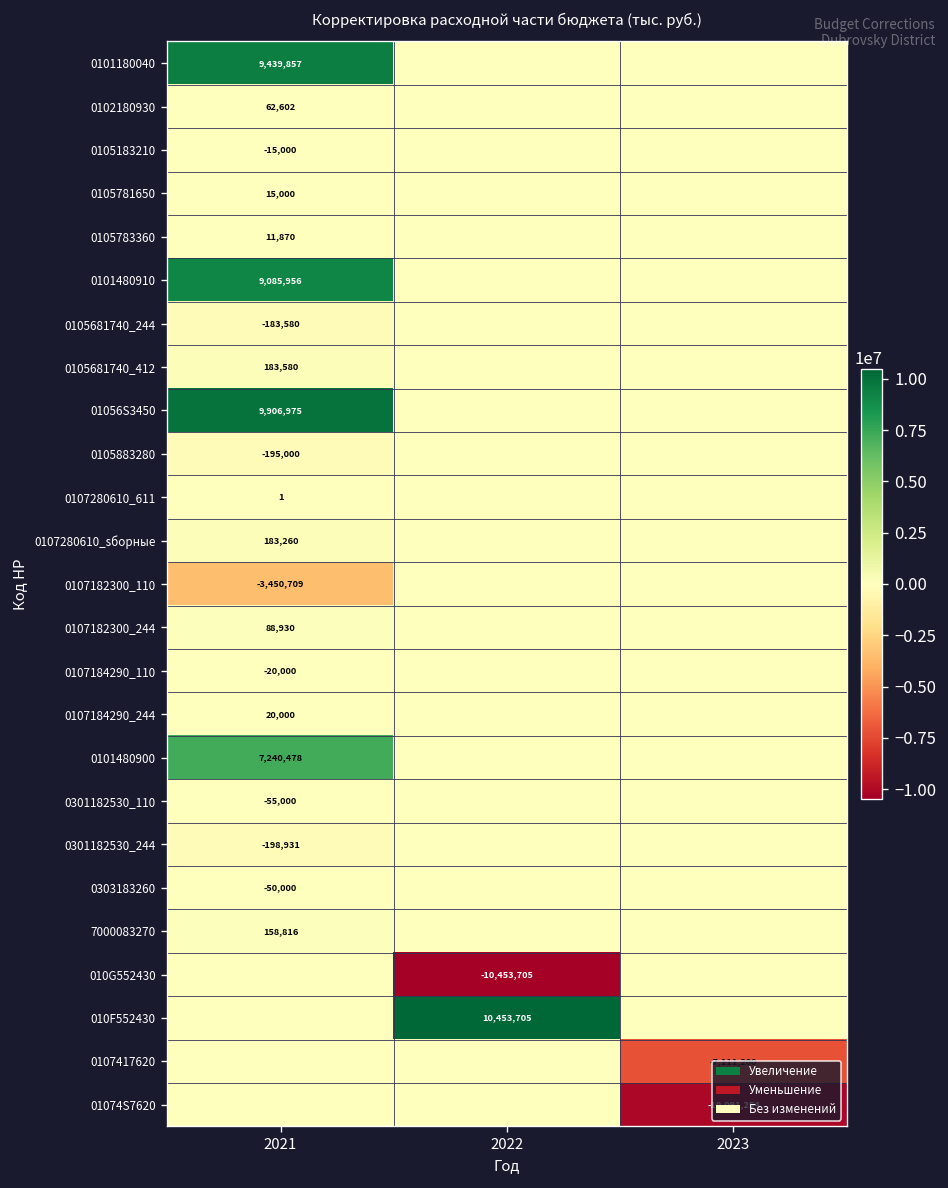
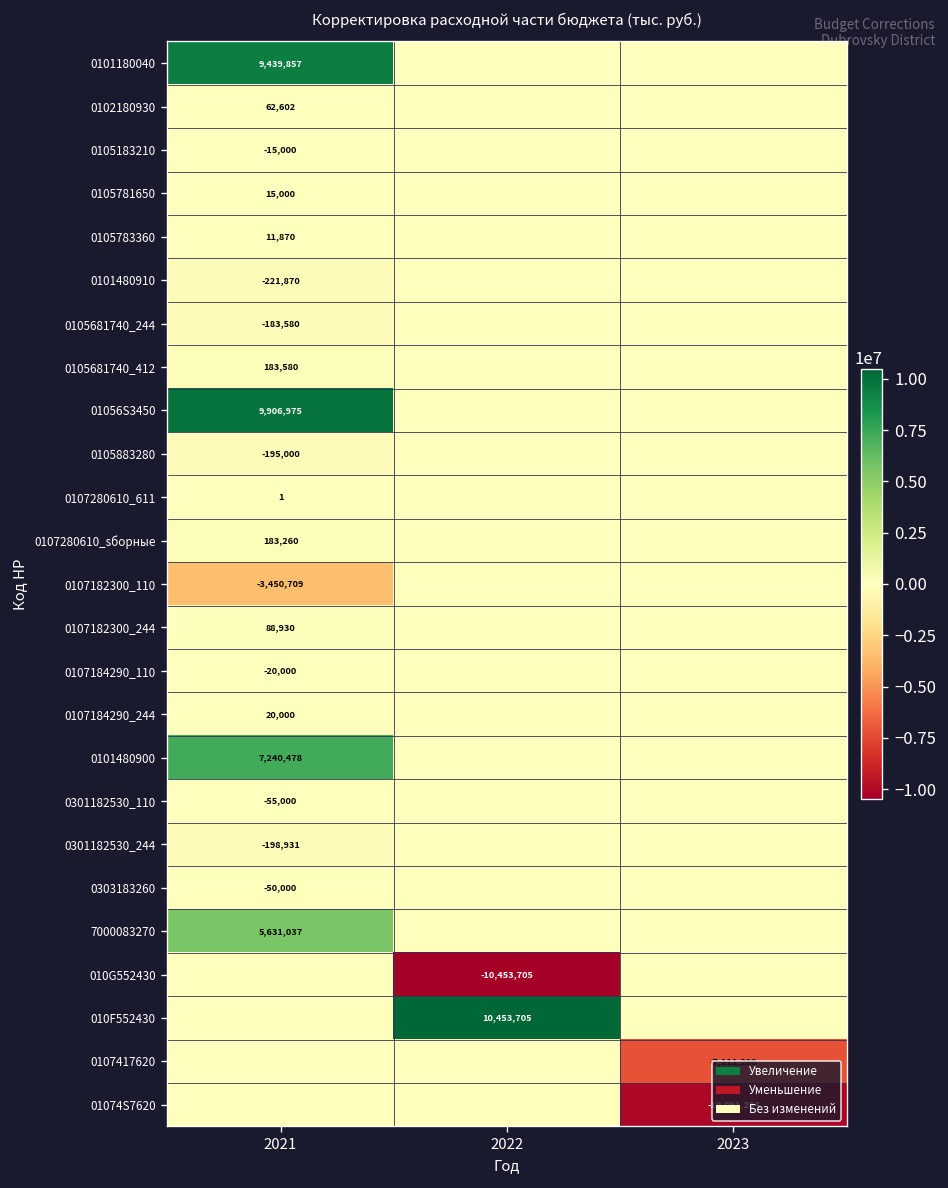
  {
    "0101180040": {
      "2021": "9,439,857"
    },
    "0102180930": {
      "2021": "62,602"
    },
    "0105183210": {
      "2021": "-15,000"
    },
    "0105781650": {
      "2021": "15,000"
    },
    "0105783360": {
      "2021": "11,870"
    },
    "0101480910": {
-     "2021": "9,085,956"
+     "2021": "-221,870"
    },
    "0105681740_244": {
      "2021": "-183,580"
    },
    "0105681740_412": {
      "2021": "183,580"
    },
    "01056S3450": {
      "2021": "9,906,975"
    },
    "0105883280": {
      "2021": "-195,000"
    },
    "0107280610_611": {
      "2021": "1"
    },
    "0107280610_sборные": {
      "2021": "183,260"
    },
    "0107182300_110": {
      "2021": "-3,450,709"
    },
    "0107182300_244": {
      "2021": "88,930"
    },
    "0107184290_110": {
      "2021": "-20,000"
    },
    "0107184290_244": {
      "2021": "20,000"
    },
    "0101480900": {
      "2021": "7,240,478"
    },
    "0301182530_110": {
      "2021": "-55,000"
    },
    "0301182530_244": {
      "2021": "-198,931"
    },
    "0303183260": {
      "2021": "-50,000"
    },
    "7000083270": {
-     "2021": "158,816"
+     "2021": "5,631,037"
    },
    "010G552430": {
      "2022": "-10,453,705"
    },
    "010F552430": {
      "2022": "10,453,705"
    }
  }
